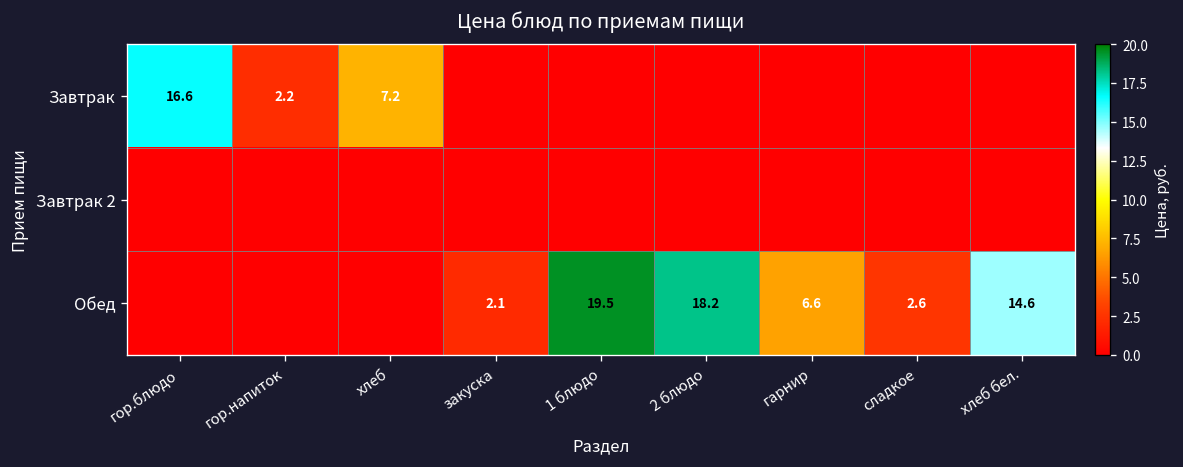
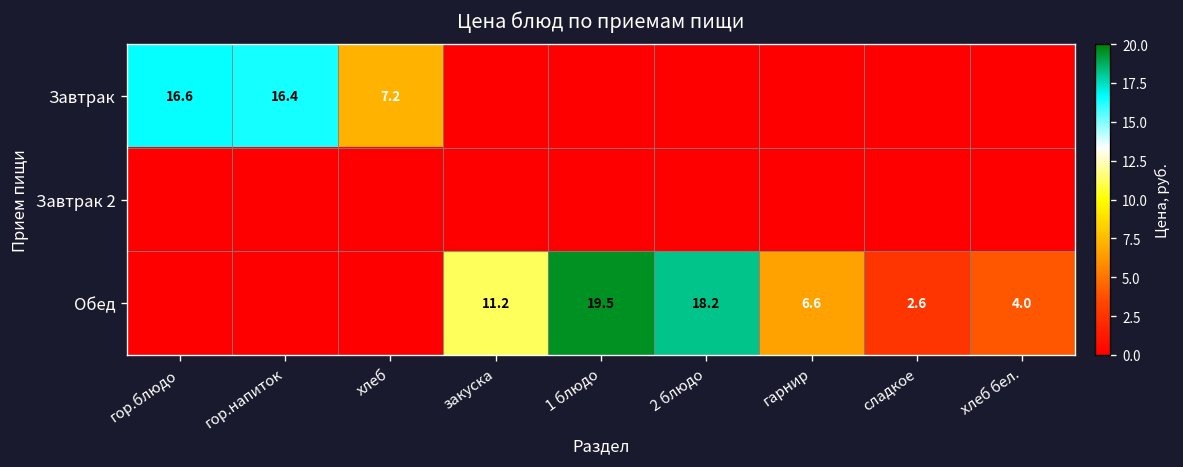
  {
    "Завтрак": {
      "гор.блюдо": 16.6,
-     "гор.напиток": 2.2,
+     "гор.напиток": 16.4,
      "хлеб": 7.2
    },
    "Обед": {
-     "закуска": 2.1,
+     "закуска": 11.2,
      "1 блюдо": 19.5,
      "2 блюдо": 18.2,
      "гарнир": 6.6,
      "сладкое": 2.6,
-     "хлеб бел.": 14.6
+     "хлеб бел.": 4.0
    }
  }
